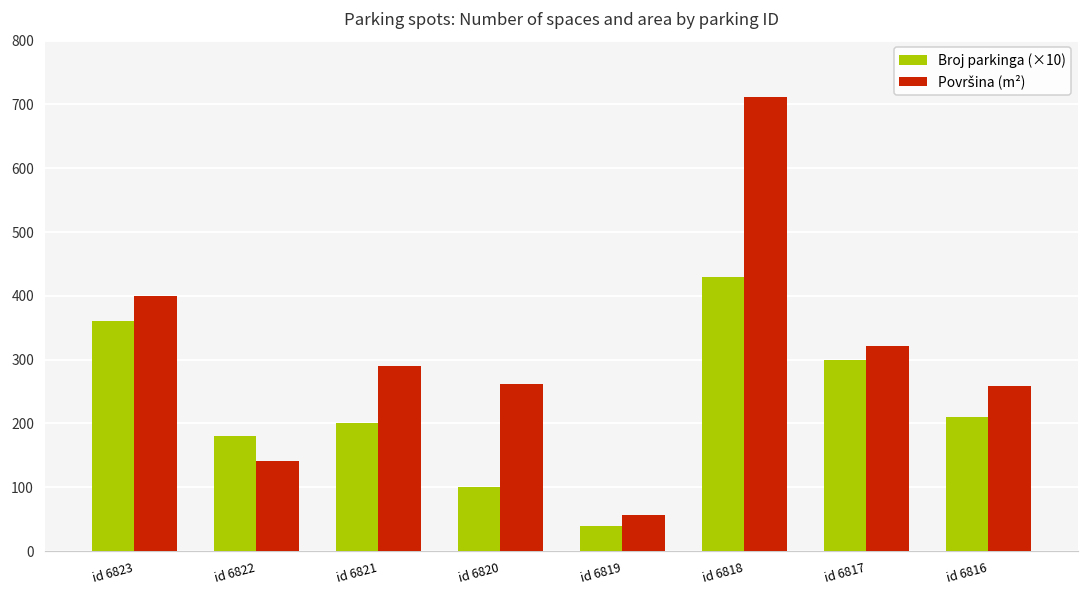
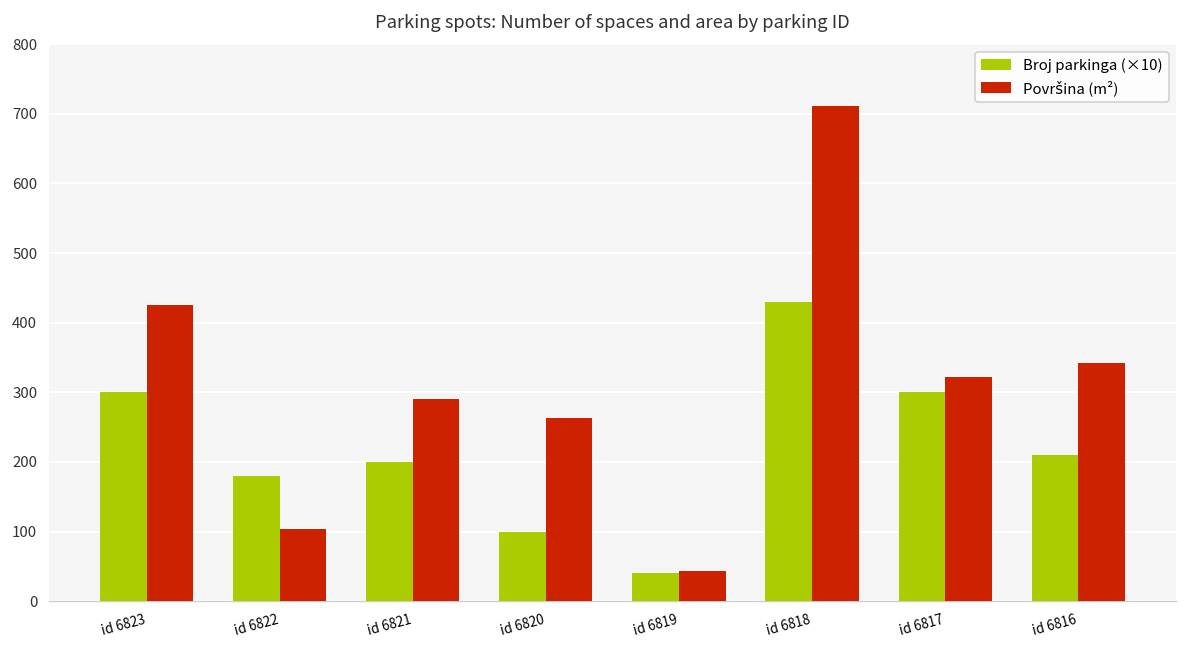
  {
    "Broj parkinga (×10)": {
-     "id 6823": 360,
+     "id 6823": 300,
      "id 6822": 180,
      "id 6821": 200,
      "id 6820": 100,
      "id 6819": 40,
      "id 6818": 430,
      "id 6817": 300,
      "id 6816": 210
    },
    "Površina (m²)": {
-     "id 6823": 400,
-     "id 6822": 140,
+     "id 6823": 430,
+     "id 6822": 100,
      "id 6821": 290,
      "id 6820": 260,
-     "id 6819": 60,
+     "id 6819": 40,
      "id 6818": 710,
      "id 6817": 320,
-     "id 6816": 260
+     "id 6816": 340
    }
  }
